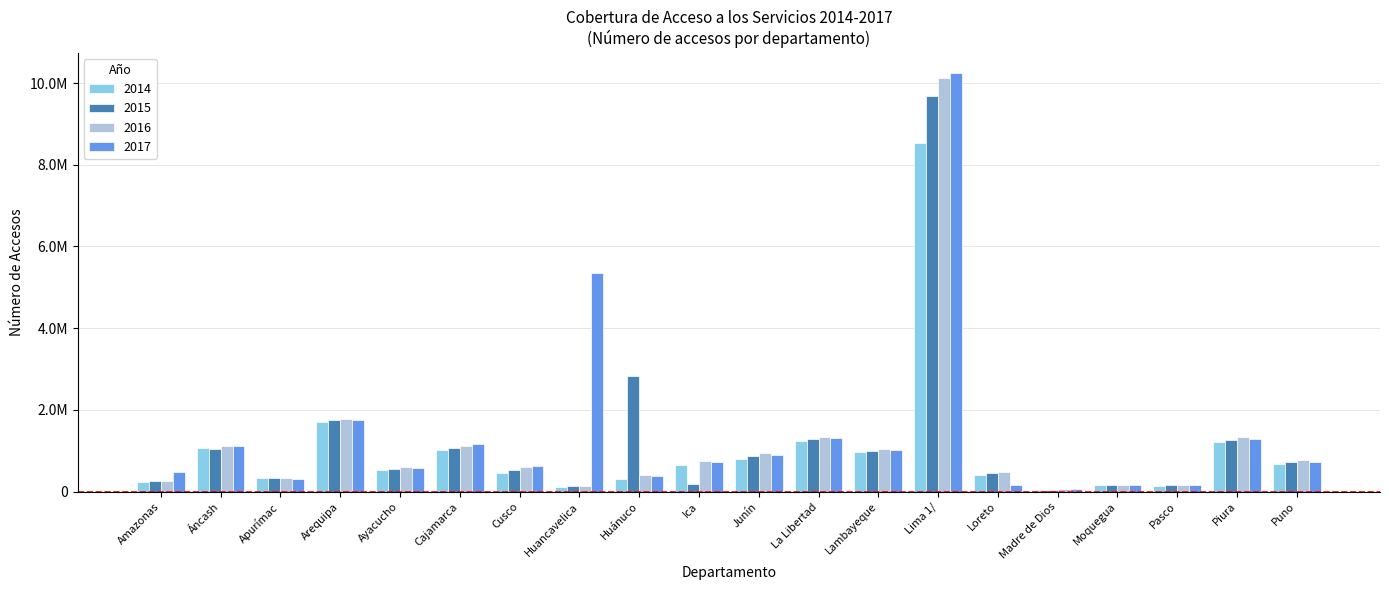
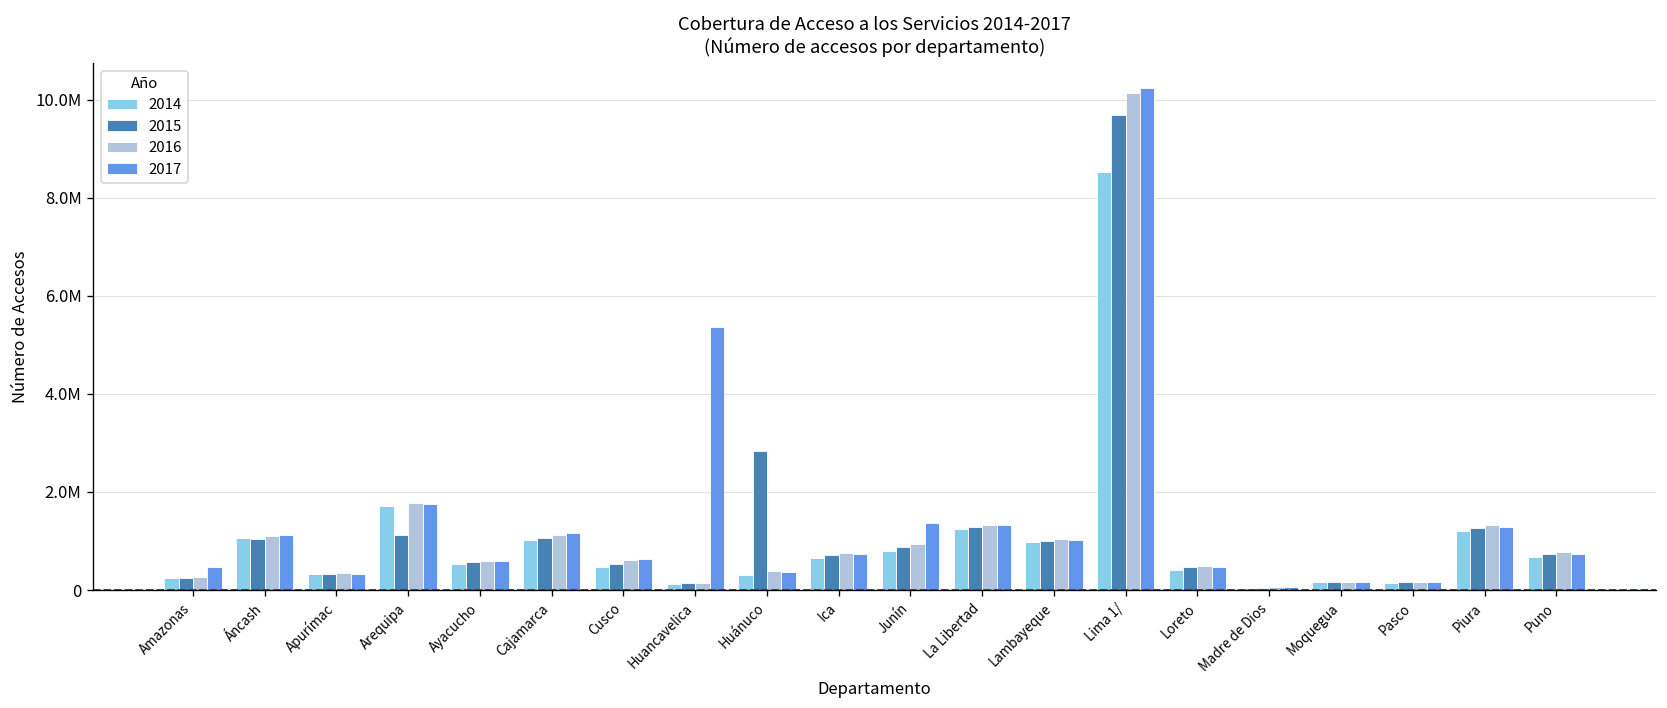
  {
    "2015": {
      "Amazonas": 300000,
      "Áncash": 1000000,
      "Apurímac": 300000,
-     "Arequipa": 1800000,
+     "Arequipa": 1100000,
      "Ayacucho": 600000,
      "Cajamarca": 1100000,
      "Cusco": 500000,
      "Huancavelica": 100000,
      "Huánuco": 2800000,
-     "Ica": 200000,
+     "Ica": 700000,
      "Junín": 900000,
      "La Libertad": 1300000,
      "Lambayeque": 1000000,
      "Lima 1/": 9700000,
      "Loreto": 500000,
      "Moquegua": 200000,
      "Pasco": 200000,
      "Piura": 1300000,
      "Puno": 700000
    },
    "2017": {
      "Amazonas": 500000,
      "Áncash": 1100000,
      "Apurímac": 300000,
      "Arequipa": 1800000,
      "Ayacucho": 600000,
      "Cajamarca": 1200000,
      "Cusco": 600000,
      "Huancavelica": 5400000,
      "Huánuco": 400000,
      "Ica": 700000,
-     "Junín": 900000,
+     "Junín": 1400000,
      "La Libertad": 1300000,
      "Lambayeque": 1000000,
      "Lima 1/": 10200000,
-     "Loreto": 200000,
+     "Loreto": 500000,
      "Madre de Dios": 100000,
      "Moquegua": 200000,
      "Pasco": 200000,
      "Piura": 1300000,
      "Puno": 700000
    }
  }
